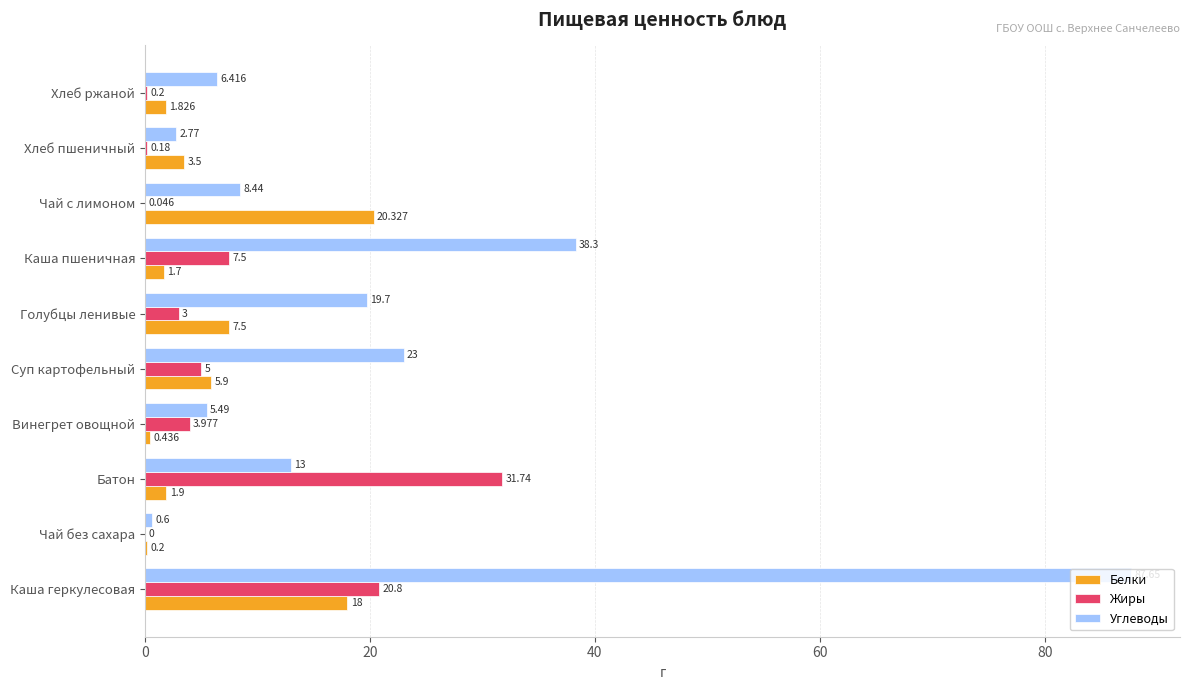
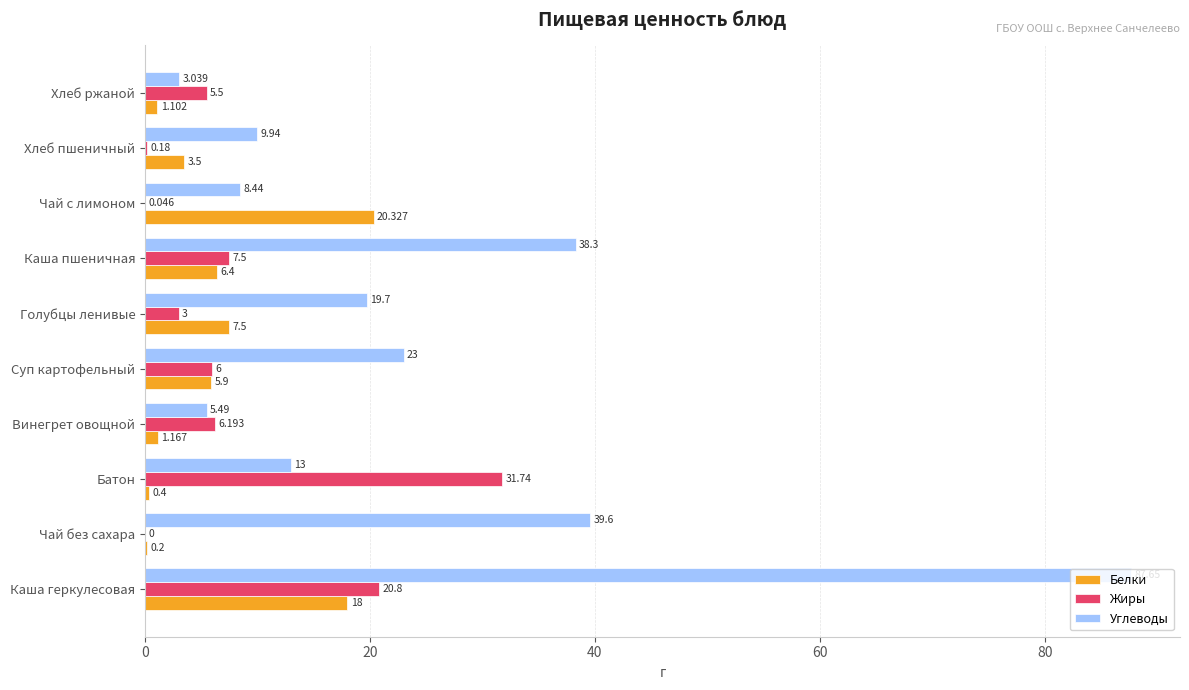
  {
    "Белки": {
-     "Хлеб ржаной": 1.826,
+     "Хлеб ржаной": 1.102,
      "Хлеб пшеничный": 3.5,
      "Чай с лимоном": 20.327,
-     "Каша пшеничная": 1.7,
+     "Каша пшеничная": 6.4,
      "Голубцы ленивые": 7.5,
      "Суп картофельный": 5.9,
-     "Винегрет овощной": 0.436,
-     "Батон": 1.9,
+     "Винегрет овощной": 1.167,
+     "Батон": 0.4,
      "Чай без сахара": 0.2,
      "Каша геркулесовая": 18
    },
    "Жиры": {
-     "Хлеб ржаной": 0.2,
+     "Хлеб ржаной": 5.5,
      "Хлеб пшеничный": 0.18,
      "Чай с лимоном": 0.046,
      "Каша пшеничная": 7.5,
      "Голубцы ленивые": 3,
-     "Суп картофельный": 5,
-     "Винегрет овощной": 3.977,
+     "Суп картофельный": 6,
+     "Винегрет овощной": 6.193,
      "Батон": 31.74,
      "Чай без сахара": 0,
      "Каша геркулесовая": 20.8
    },
    "Углеводы": {
-     "Хлеб ржаной": 6.416,
-     "Хлеб пшеничный": 2.77,
+     "Хлеб ржаной": 3.039,
+     "Хлеб пшеничный": 9.94,
      "Чай с лимоном": 8.44,
      "Каша пшеничная": 38.3,
      "Голубцы ленивые": 19.7,
      "Суп картофельный": 23,
      "Винегрет овощной": 5.49,
      "Батон": 13,
-     "Чай без сахара": 0.6
+     "Чай без сахара": 39.6
    }
  }
